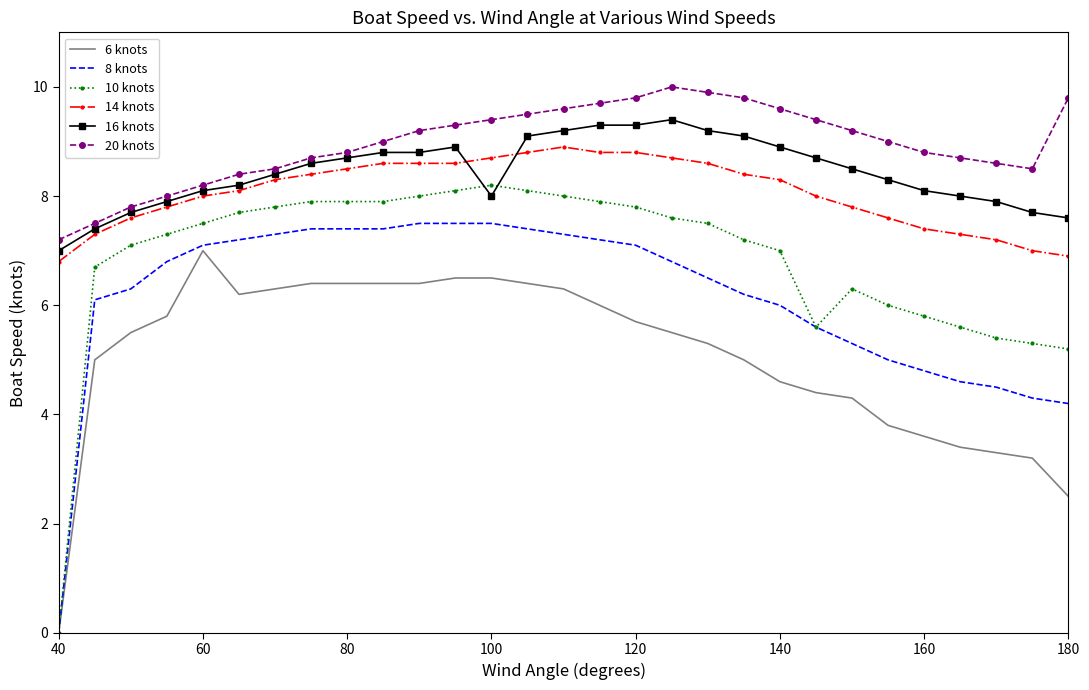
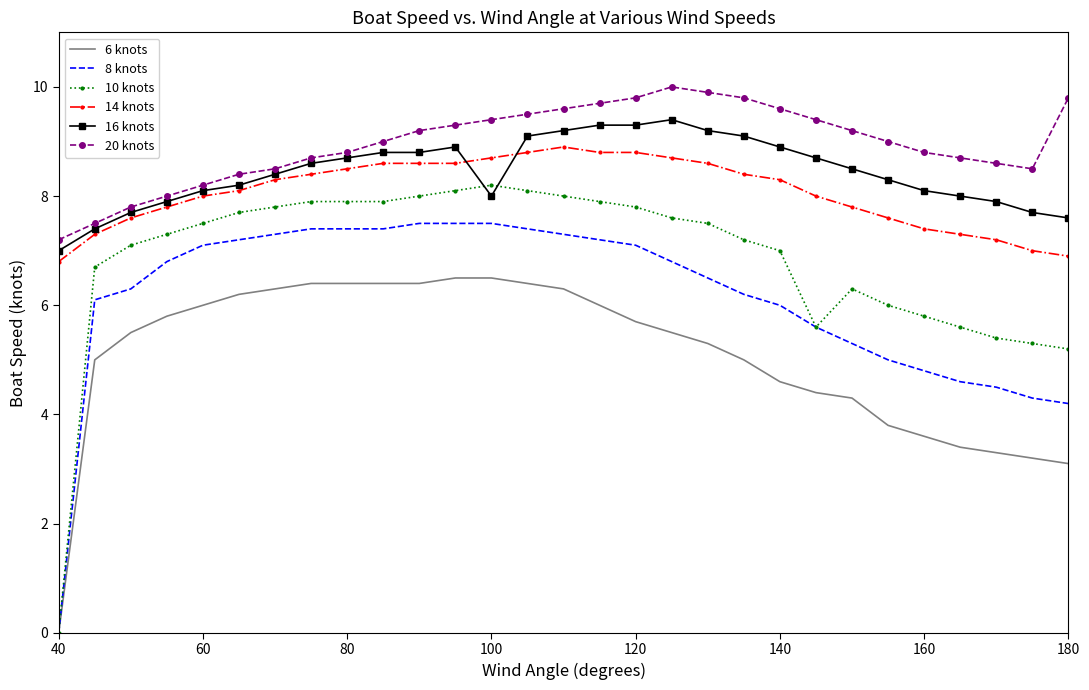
  {
    "6 knots": {
-     "60": 7,
+     "60": 6,
      "80": 6.4,
      "100": 6.5,
      "120": 5.7,
      "140": 4.6,
      "160": 3.6,
-     "180": 2.5
+     "180": 3.1
    },
    "8 knots": {
      "60": 7.1,
      "80": 7.4,
      "100": 7.5,
      "120": 7.1,
      "140": 6.0,
      "160": 4.8,
      "180": 4.2
    },
    "10 knots": {
      "60": 7.5,
      "80": 7.9,
      "100": 8.2,
      "120": 7.8,
      "140": 7.0,
      "160": 5.8,
      "180": 5.2
    },
    "14 knots": {
      "40": 6.8,
      "60": 8.0,
      "80": 8.5,
      "100": 8.7,
      "120": 8.8,
      "140": 8.3,
      "160": 7.4,
      "180": 6.9
    },
    "16 knots": {
      "40": 7.0,
      "60": 8.1,
      "80": 8.7,
      "100": 8.0,
      "120": 9.3,
      "140": 8.9,
      "160": 8.1,
      "180": 7.6
    },
    "20 knots": {
      "40": 7.2,
      "60": 8.2,
      "80": 8.8,
      "100": 9.4,
      "120": 9.8,
      "140": 9.6,
      "160": 8.8,
      "180": 9.8
    }
  }
